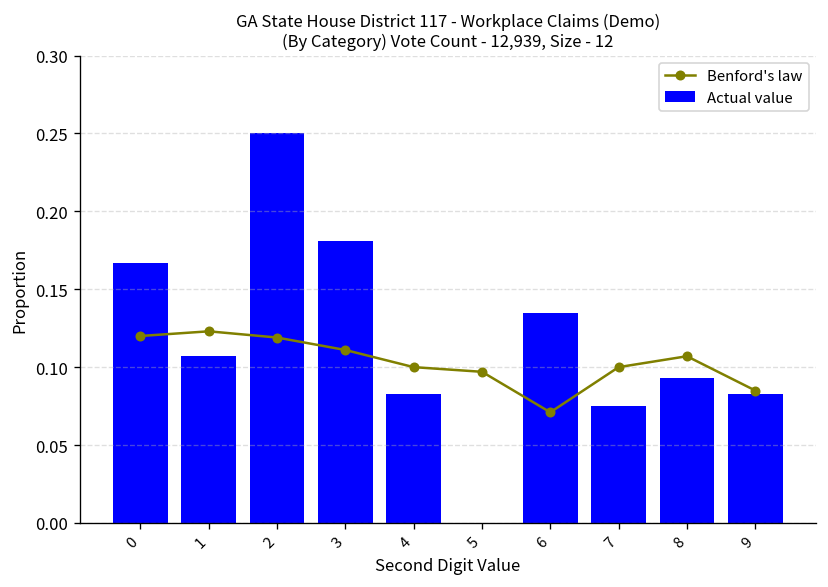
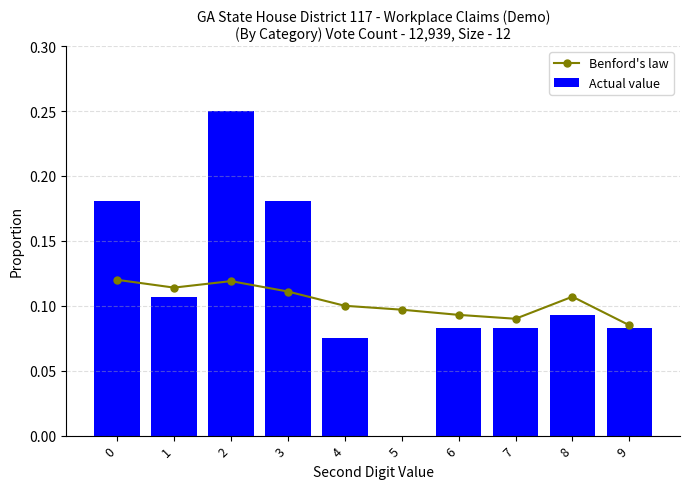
  {
    "Actual value": {
-     "0": 0.167,
+     "0": 0.181,
      "1": 0.107,
      "2": 0.250,
      "3": 0.181,
-     "4": 0.083,
+     "4": 0.075,
      "5": 0.000,
-     "6": 0.135,
-     "7": 0.075,
+     "6": 0.083,
+     "7": 0.083,
      "8": 0.093,
      "9": 0.083
    },
    "Benford's law": {
      "0": 0.120,
-     "1": 0.123,
+     "1": 0.114,
      "2": 0.119,
      "3": 0.111,
      "4": 0.100,
      "5": 0.097,
-     "6": 0.071,
-     "7": 0.10,
+     "6": 0.093,
+     "7": 0.09,
      "8": 0.107,
      "9": 0.085
    }
  }
